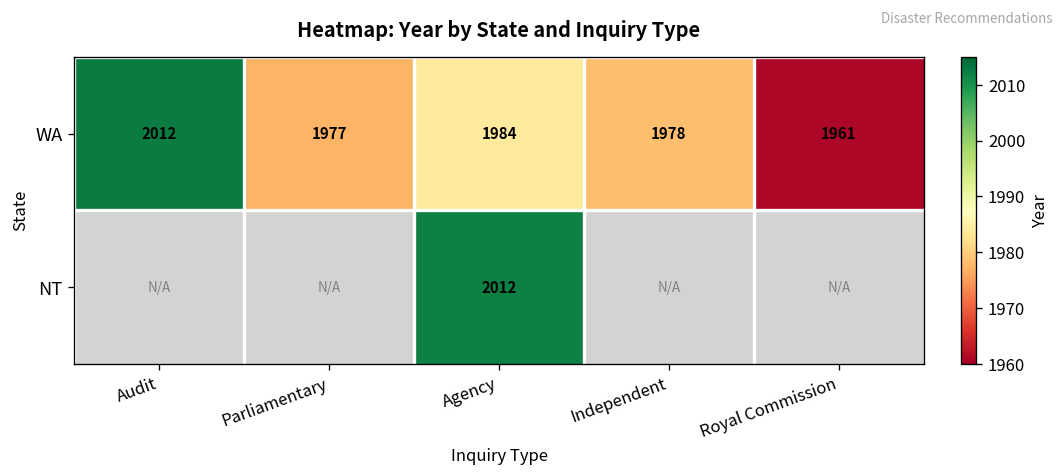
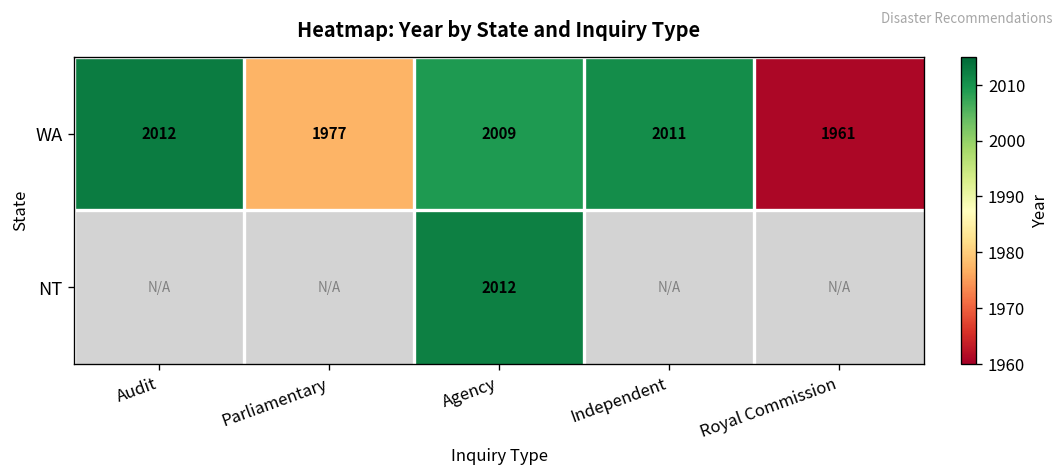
  {
    "WA": {
      "Audit": 2012,
      "Parliamentary": 1977,
-     "Agency": 1984,
-     "Independent": 1978,
+     "Agency": 2009,
+     "Independent": 2011,
      "Royal Commission": 1961
    },
    "NT": {
      "Agency": 2012
    }
  }
